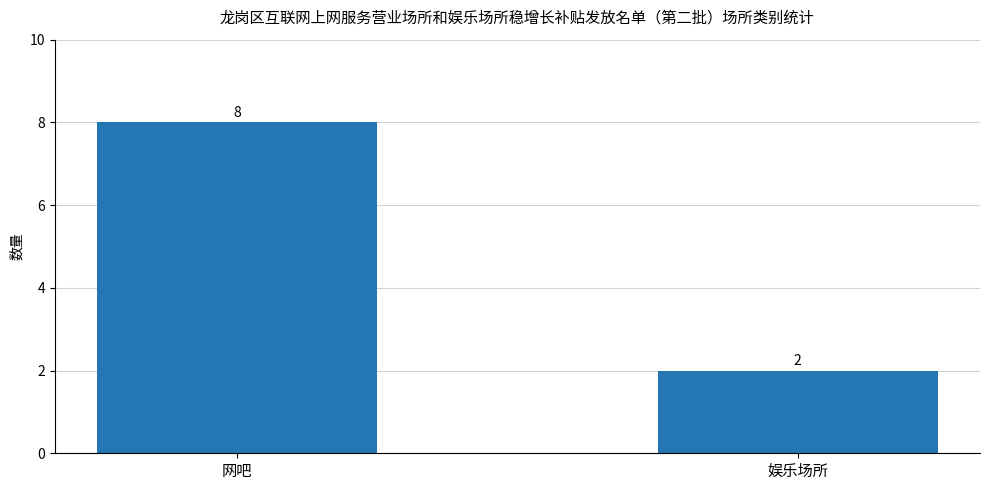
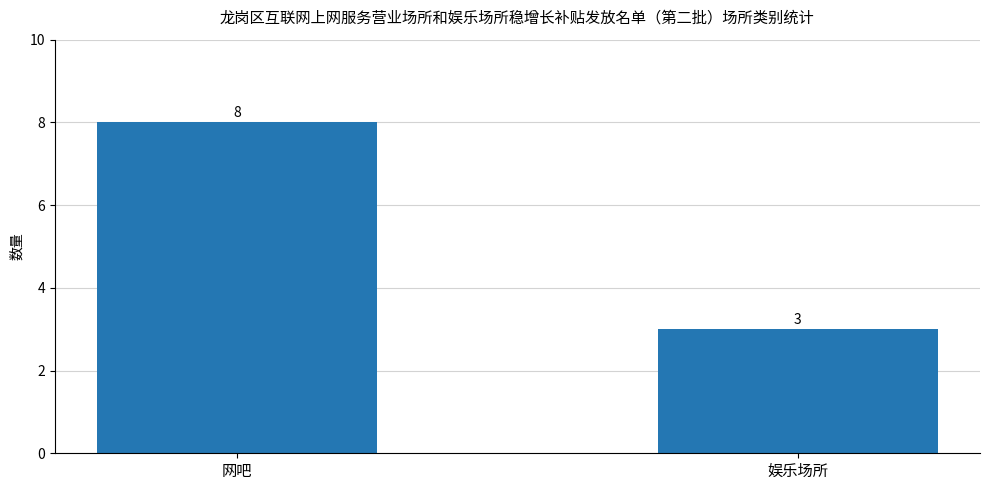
  {
    "网吧": 8,
-   "娱乐场所": 2
+   "娱乐场所": 3
  }
